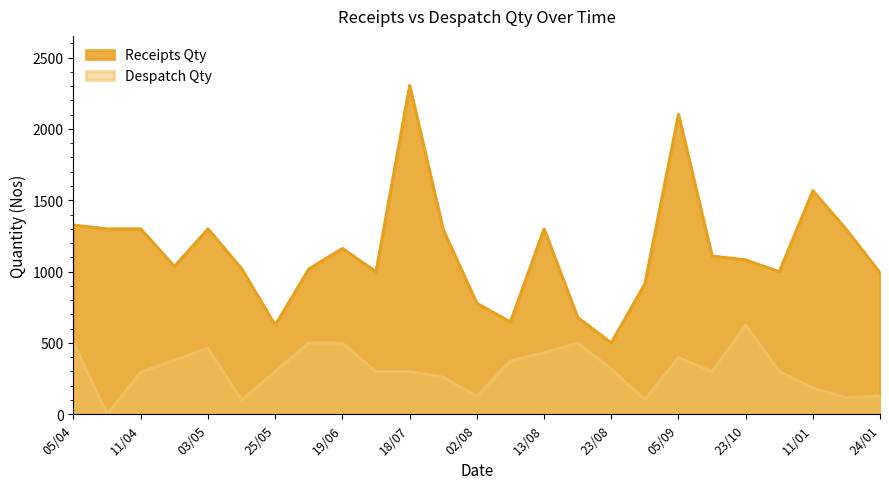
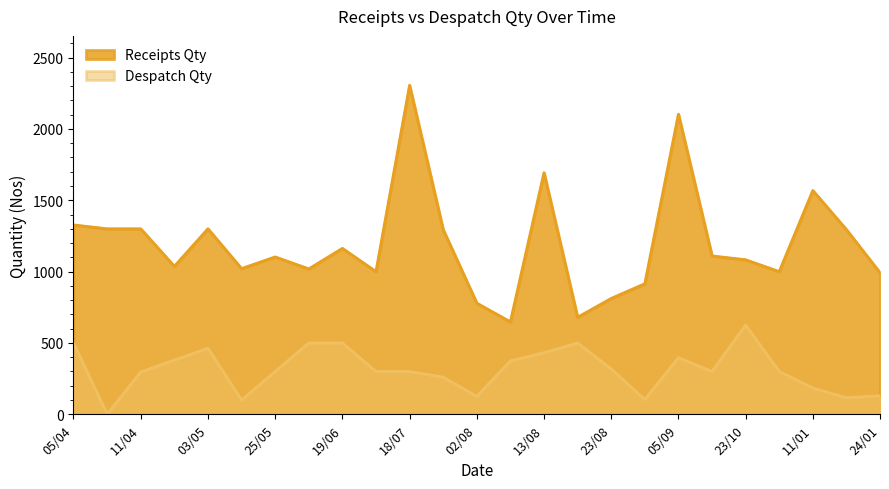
  {
    "Receipts Qty": {
      "05/04": 1330,
      "03/05": 1300,
-     "25/05": 630,
+     "25/05": 1100,
      "19/06": 1160,
      "18/07": 2310,
      "02/08": 780,
-     "13/08": 1300,
-     "23/08": 500,
+     "13/08": 1690,
+     "23/08": 810,
      "05/09": 2100,
      "23/10": 1080,
      "11/01": 1570,
      "24/01": 990
    },
    "Despatch Qty": {
      "05/04": 500,
      "03/05": 460,
      "25/05": 300,
      "19/06": 500,
      "18/07": 300,
      "02/08": 130,
      "13/08": 430,
      "23/08": 320,
      "05/09": 400,
      "23/10": 630,
      "11/01": 180,
      "24/01": 130
    }
  }
